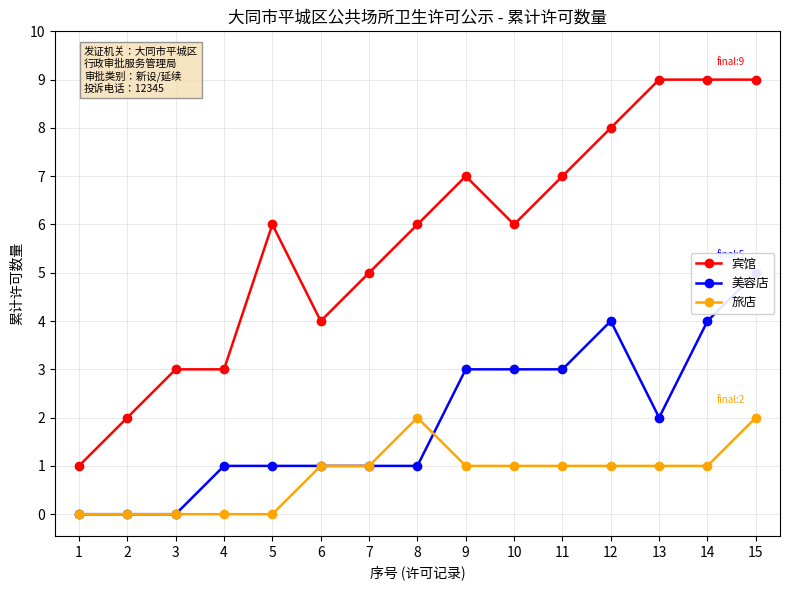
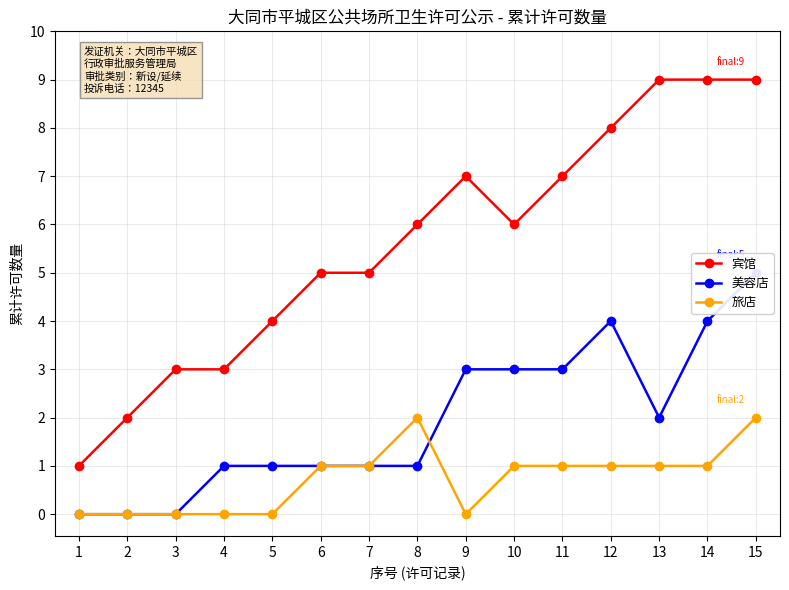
  {
    "宾馆": {
      "1": 1,
      "2": 2,
      "3": 3,
      "4": 3,
-     "5": 6,
-     "6": 4,
+     "5": 4,
+     "6": 5,
      "7": 5,
      "8": 6,
      "9": 7,
      "10": 6,
      "11": 7,
      "12": 8,
      "13": 9
    },
    "美容店": {
      "4": 1,
      "5": 1,
      "8": 1,
      "9": 3,
      "10": 3,
      "11": 3,
      "12": 4,
      "13": 2,
      "14": 4
    },
    "旅店": {
      "4": 0,
      "5": 0,
      "8": 2,
-     "9": 1,
+     "9": 0,
      "10": 1,
      "11": 1,
      "12": 1,
      "13": 1,
      "14": 1
    }
  }
